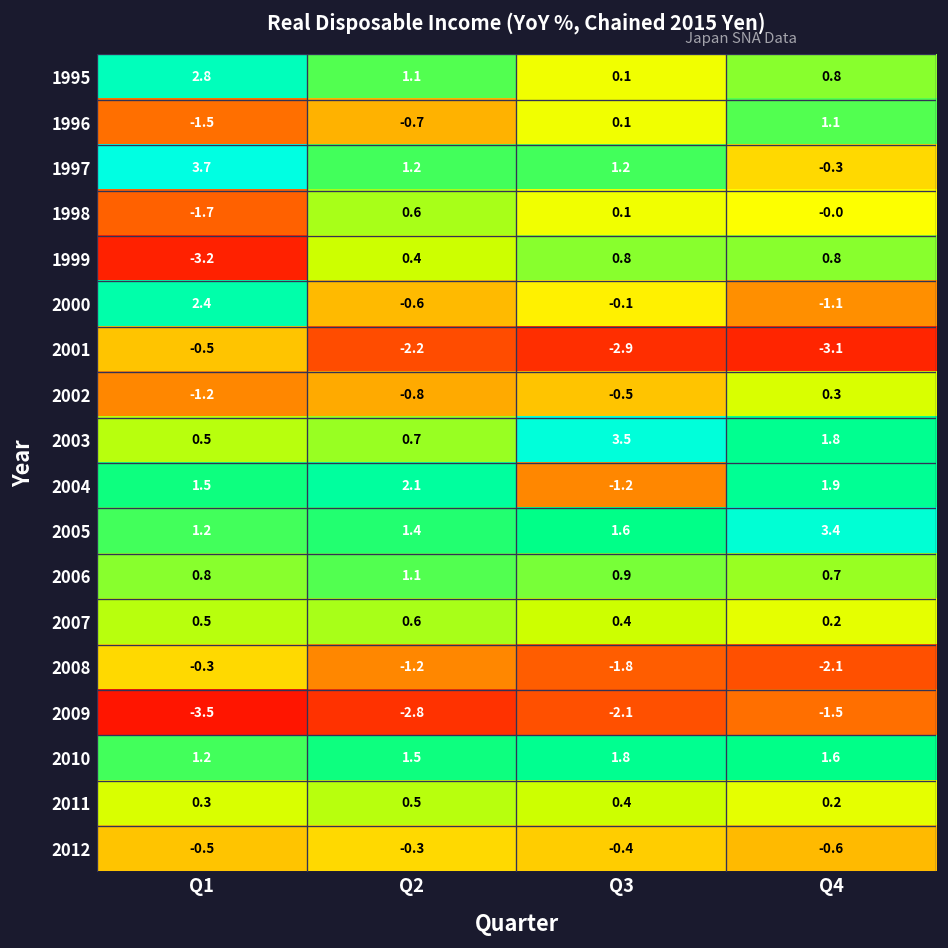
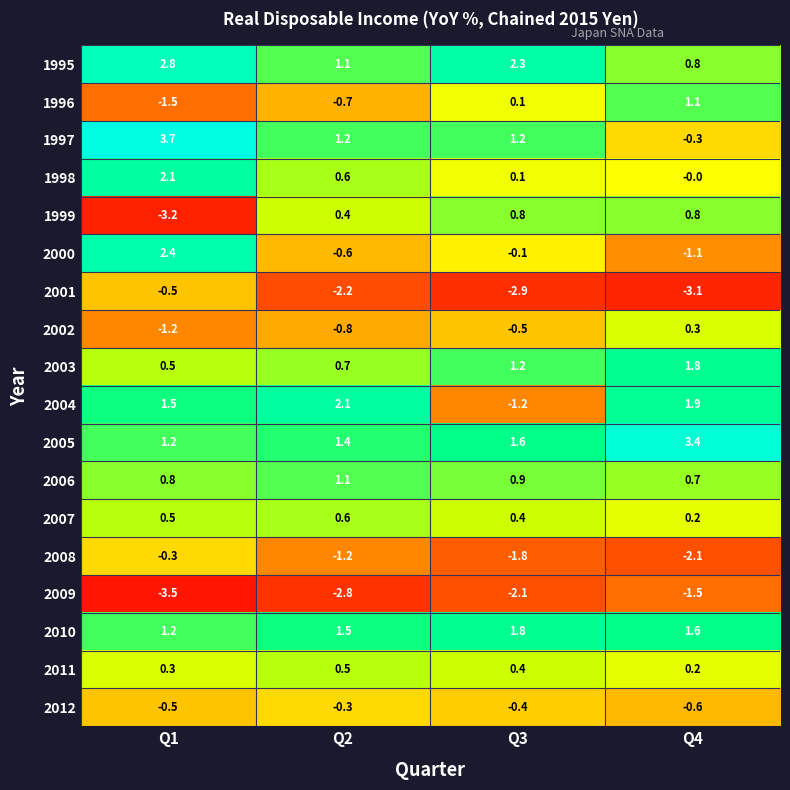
  {
    "1995": {
      "Q1": 2.8,
      "Q2": 1.1,
-     "Q3": 0.1,
+     "Q3": 2.3,
      "Q4": 0.8
    },
    "1996": {
      "Q1": -1.5,
      "Q2": -0.7,
      "Q3": 0.1,
      "Q4": 1.1
    },
    "1997": {
      "Q1": 3.7,
      "Q2": 1.2,
      "Q3": 1.2,
      "Q4": -0.3
    },
    "1998": {
-     "Q1": -1.7,
+     "Q1": 2.1,
      "Q2": 0.6,
      "Q3": 0.1,
      "Q4": -0.0
    },
    "1999": {
      "Q1": -3.2,
      "Q2": 0.4,
      "Q3": 0.8,
      "Q4": 0.8
    },
    "2000": {
      "Q1": 2.4,
      "Q2": -0.6,
      "Q3": -0.1,
      "Q4": -1.1
    },
    "2001": {
      "Q1": -0.5,
      "Q2": -2.2,
      "Q3": -2.9,
      "Q4": -3.1
    },
    "2002": {
      "Q1": -1.2,
      "Q2": -0.8,
      "Q3": -0.5,
      "Q4": 0.3
    },
    "2003": {
      "Q1": 0.5,
      "Q2": 0.7,
-     "Q3": 3.5,
+     "Q3": 1.2,
      "Q4": 1.8
    },
    "2004": {
      "Q1": 1.5,
      "Q2": 2.1,
      "Q3": -1.2,
      "Q4": 1.9
    },
    "2005": {
      "Q1": 1.2,
      "Q2": 1.4,
      "Q3": 1.6,
      "Q4": 3.4
    },
    "2006": {
      "Q1": 0.8,
      "Q2": 1.1,
      "Q3": 0.9,
      "Q4": 0.7
    },
    "2007": {
      "Q1": 0.5,
      "Q2": 0.6,
      "Q3": 0.4,
      "Q4": 0.2
    },
    "2008": {
      "Q1": -0.3,
      "Q2": -1.2,
      "Q3": -1.8,
      "Q4": -2.1
    },
    "2009": {
      "Q1": -3.5,
      "Q2": -2.8,
      "Q3": -2.1,
      "Q4": -1.5
    },
    "2010": {
      "Q1": 1.2,
      "Q2": 1.5,
      "Q3": 1.8,
      "Q4": 1.6
    },
    "2011": {
      "Q1": 0.3,
      "Q2": 0.5,
      "Q3": 0.4,
      "Q4": 0.2
    },
    "2012": {
      "Q1": -0.5,
      "Q2": -0.3,
      "Q3": -0.4,
      "Q4": -0.6
    }
  }
